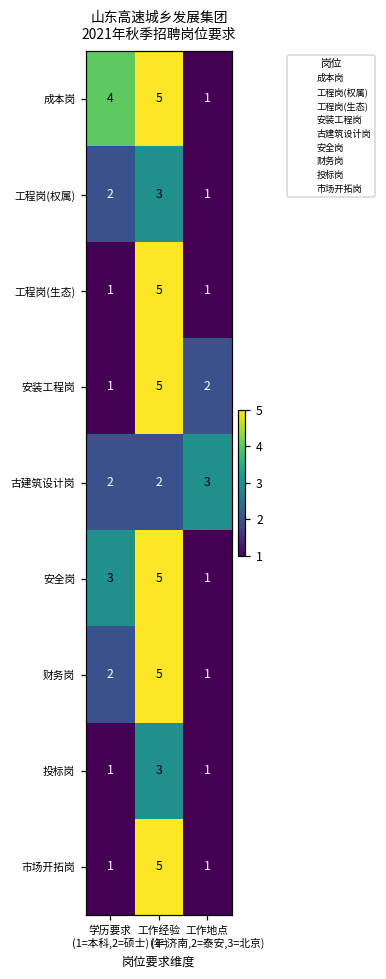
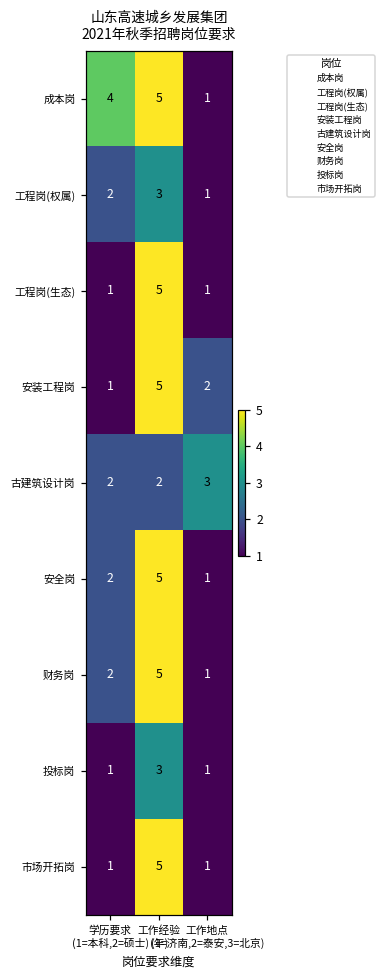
  {
    "成本岗": {
      "学历要求 (1=本科,2=硕士)": 4
    },
    "工程岗(权属)": {
      "学历要求 (1=本科,2=硕士)": 2
    },
    "工程岗(生态)": {
      "学历要求 (1=本科,2=硕士)": 1
    },
    "安装工程岗": {
      "学历要求 (1=本科,2=硕士)": 1
    },
    "古建筑设计岗": {
      "学历要求 (1=本科,2=硕士)": 2
    },
    "安全岗": {
-     "学历要求 (1=本科,2=硕士)": 3
+     "学历要求 (1=本科,2=硕士)": 2
    },
    "财务岗": {
      "学历要求 (1=本科,2=硕士)": 2
    },
    "投标岗": {
      "学历要求 (1=本科,2=硕士)": 1
    },
    "市场开拓岗": {
      "学历要求 (1=本科,2=硕士)": 1
    }
  }
